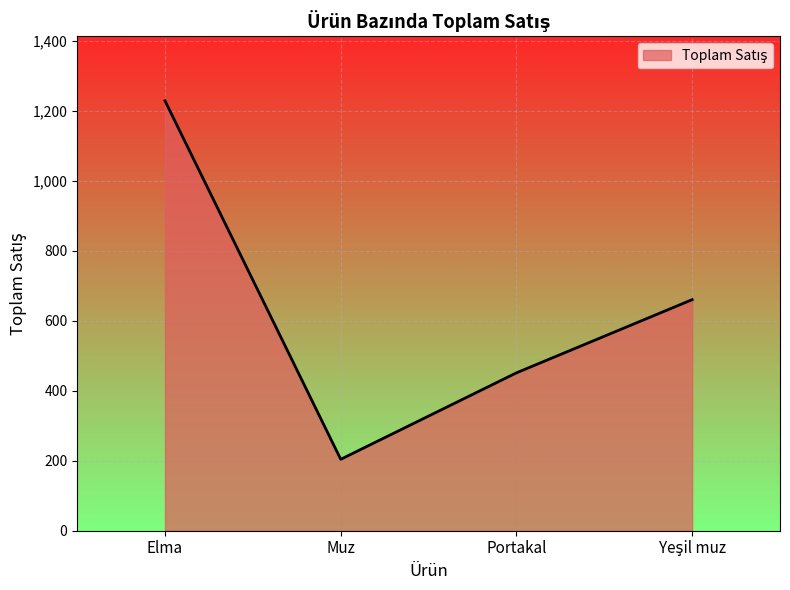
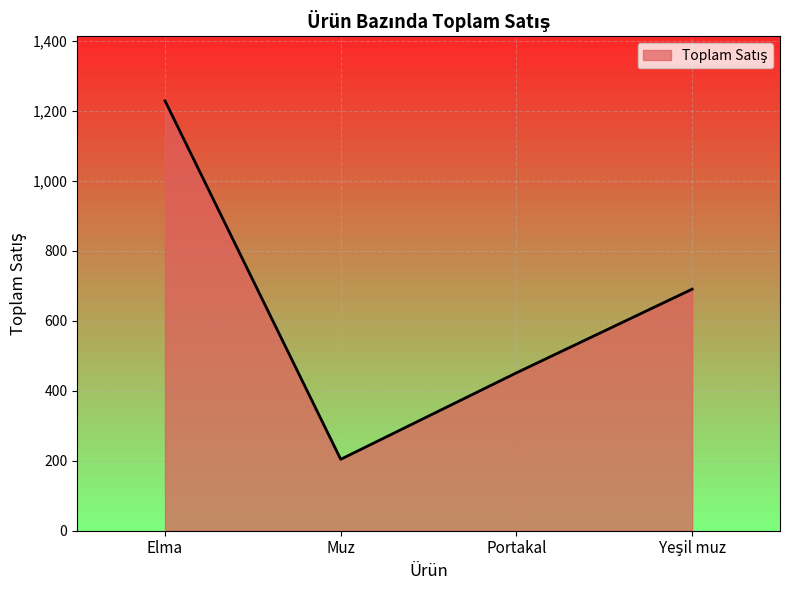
  {
    "Elma": "1,230",
    "Muz": "200",
    "Portakal": "450",
-   "Yeşil muz": "660"
+   "Yeşil muz": "690"
  }
